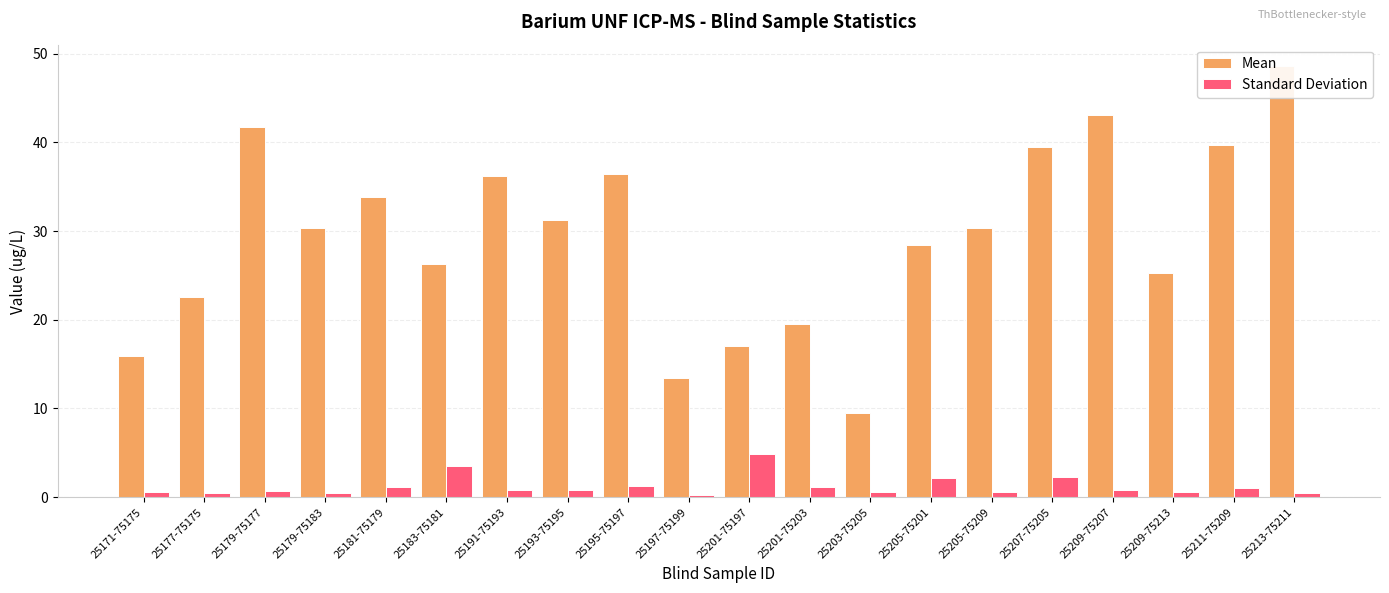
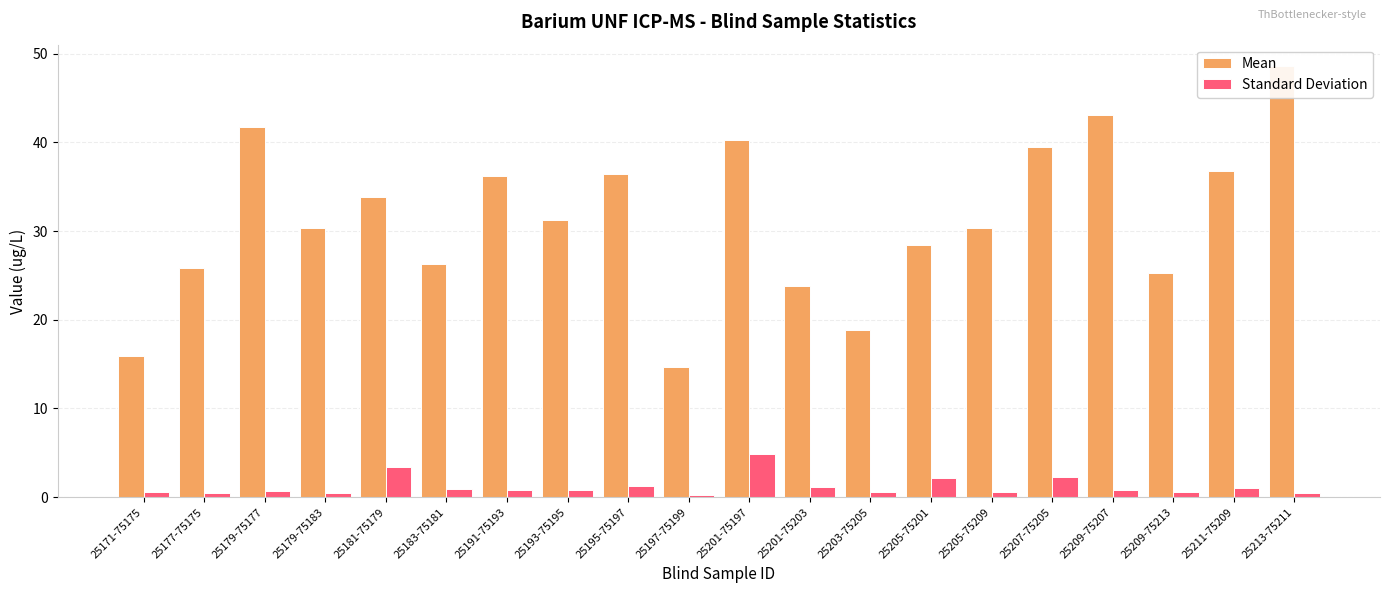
  {
    "Mean": {
      "25171-75175": 16,
-     "25177-75175": 23,
+     "25177-75175": 26,
      "25179-75177": 42,
      "25179-75183": 30,
      "25181-75179": 34,
      "25183-75181": 26,
      "25191-75193": 36,
      "25193-75195": 31,
      "25195-75197": 36,
-     "25197-75199": 13,
-     "25201-75197": 17,
-     "25201-75203": 20,
-     "25203-75205": 10,
+     "25197-75199": 15,
+     "25201-75197": 40,
+     "25201-75203": 24,
+     "25203-75205": 19,
      "25205-75201": 28,
      "25205-75209": 30,
      "25207-75205": 40,
      "25209-75207": 43,
      "25209-75213": 25,
-     "25211-75209": 40
+     "25211-75209": 37
    },
    "Standard Deviation": {
      "25171-75175": 1,
      "25177-75175": 0,
      "25179-75177": 1,
      "25179-75183": 1,
-     "25181-75179": 1,
-     "25183-75181": 4,
+     "25181-75179": 3,
+     "25183-75181": 1,
      "25191-75193": 1,
      "25193-75195": 1,
      "25195-75197": 1,
      "25201-75197": 5,
      "25201-75203": 1,
      "25203-75205": 1,
      "25205-75201": 2,
      "25205-75209": 1,
      "25207-75205": 2,
      "25209-75207": 1,
      "25209-75213": 1,
      "25211-75209": 1,
      "25213-75211": 0
    }
  }
